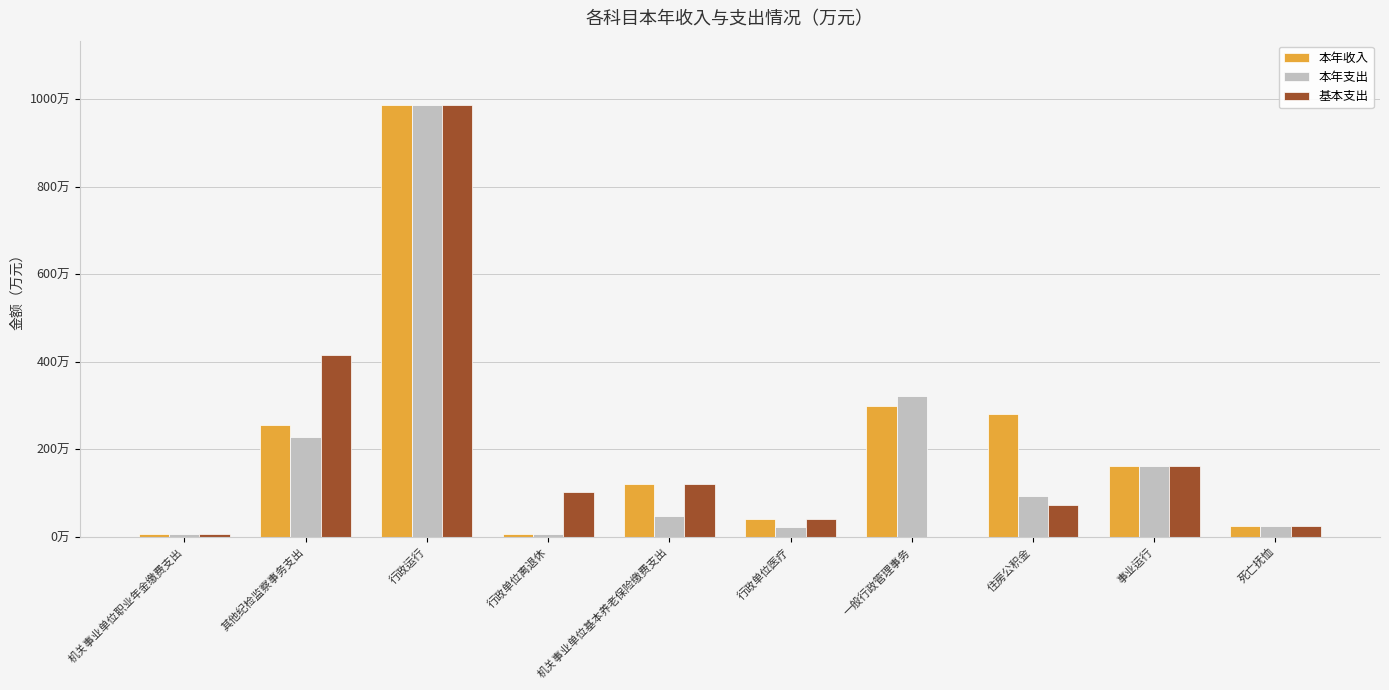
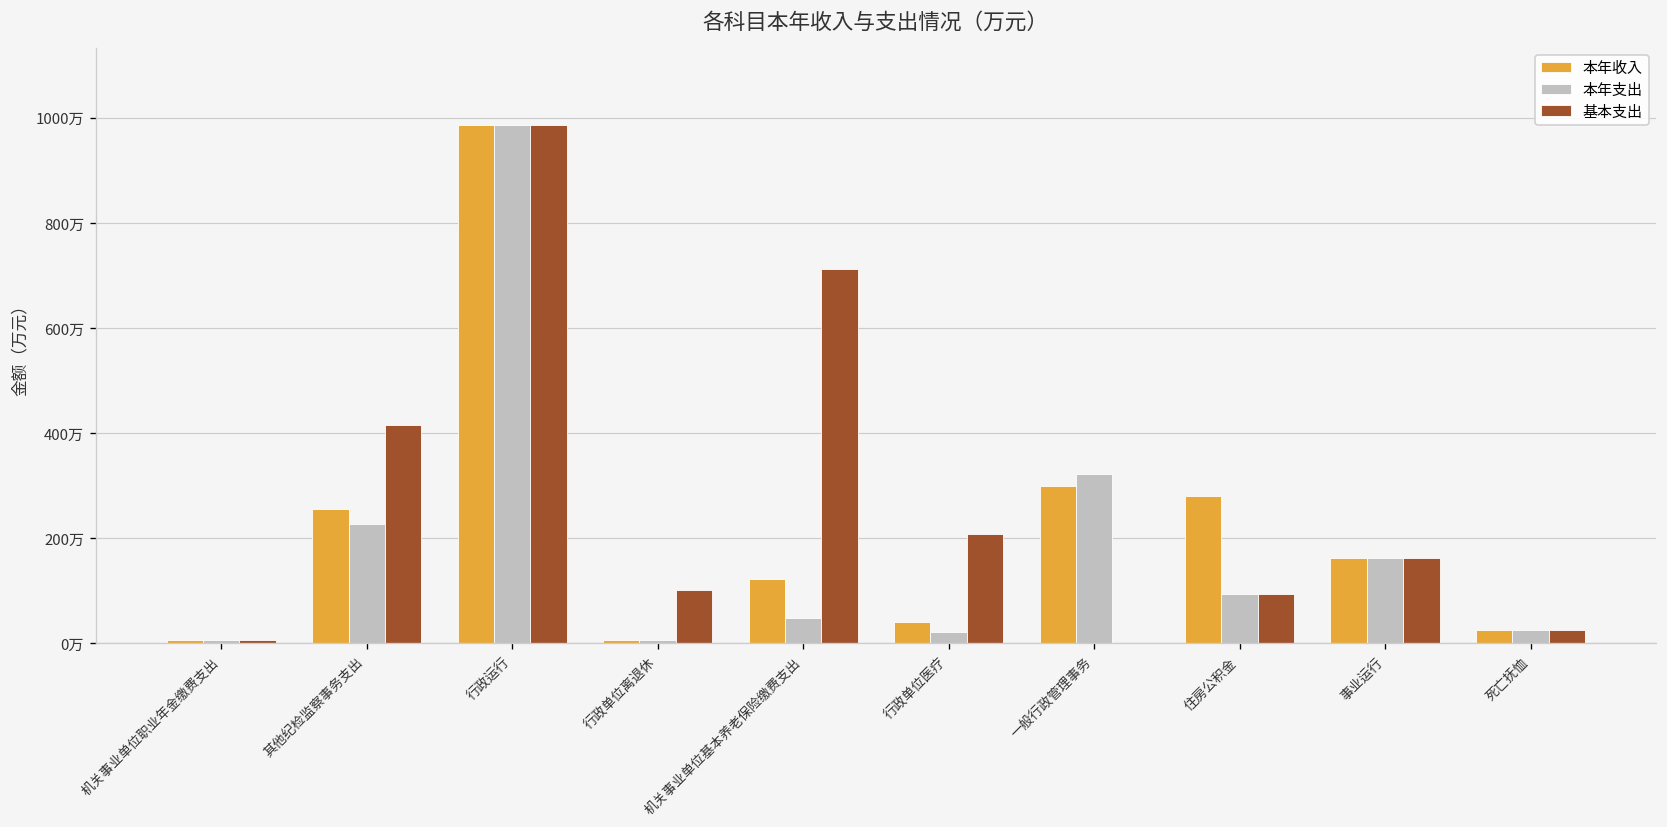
  {
    "本年收入": {
      "其他纪检监察事务支出": "250万",
      "行政运行": "990万",
      "行政单位离退休": "10万",
      "机关事业单位基本养老保险缴费支出": "120万",
      "行政单位医疗": "40万",
      "一般行政管理事务": "300万",
      "住房公积金": "280万",
      "事业运行": "160万",
      "死亡抚恤": "20万"
    },
    "本年支出": {
      "其他纪检监察事务支出": "230万",
      "行政运行": "990万",
      "行政单位离退休": "10万",
      "机关事业单位基本养老保险缴费支出": "50万",
      "行政单位医疗": "20万",
      "一般行政管理事务": "320万",
      "住房公积金": "90万",
      "事业运行": "160万",
      "死亡抚恤": "20万"
    },
    "基本支出": {
      "其他纪检监察事务支出": "410万",
      "行政运行": "990万",
      "行政单位离退休": "100万",
-     "机关事业单位基本养老保险缴费支出": "120万",
-     "行政单位医疗": "40万",
+     "机关事业单位基本养老保险缴费支出": "710万",
+     "行政单位医疗": "210万",
      "一般行政管理事务": "0万",
-     "住房公积金": "70万",
+     "住房公积金": "90万",
      "事业运行": "160万",
      "死亡抚恤": "20万"
    }
  }
